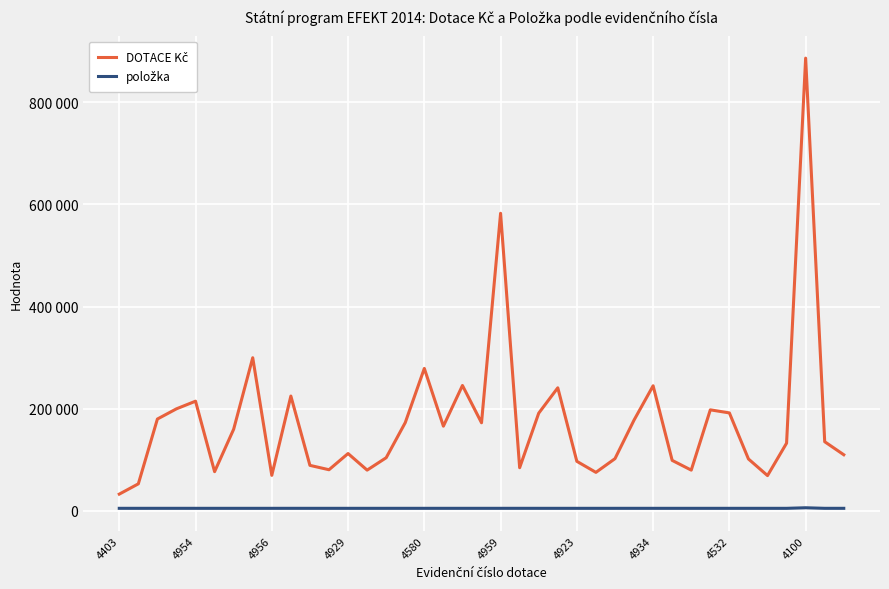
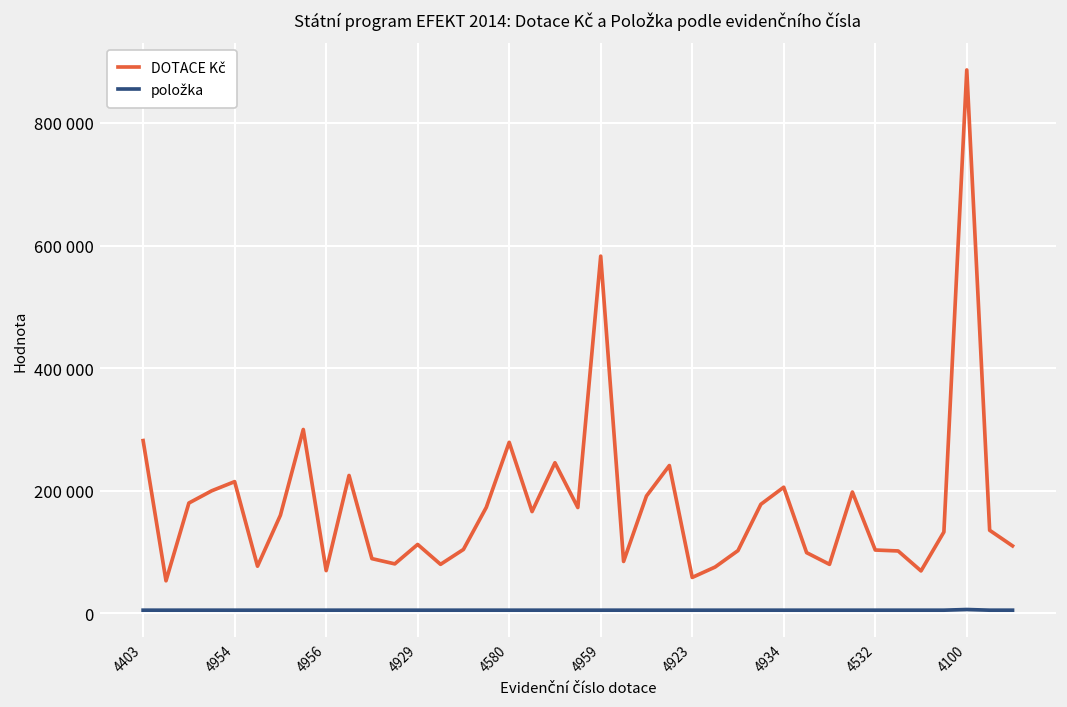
  {
    "DOTACE Kč": {
-     "4403": 30000,
+     "4403": 280000,
      "4954": 210000,
      "4956": 70000,
      "4929": 110000,
      "4580": 280000,
      "4959": 580000,
-     "4923": 100000,
-     "4934": 250000,
-     "4532": 190000,
+     "4923": 60000,
+     "4934": 210000,
+     "4532": 100000,
      "4100": 890000
    },
    "položka": {
      "4403": 10000,
      "4954": 10000,
      "4956": 10000,
      "4929": 10000,
      "4580": 10000,
      "4959": 10000,
      "4923": 10000,
      "4934": 10000,
      "4532": 10000,
      "4100": 10000
    }
  }
